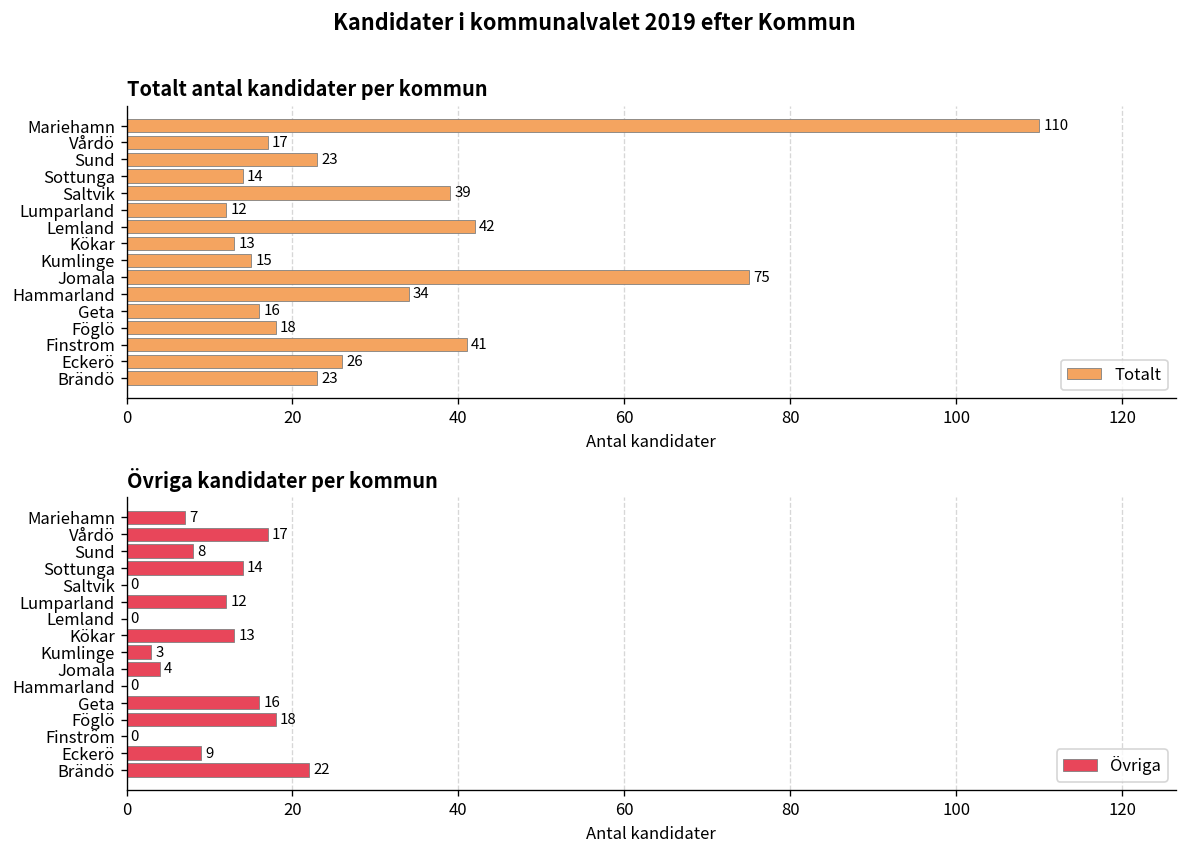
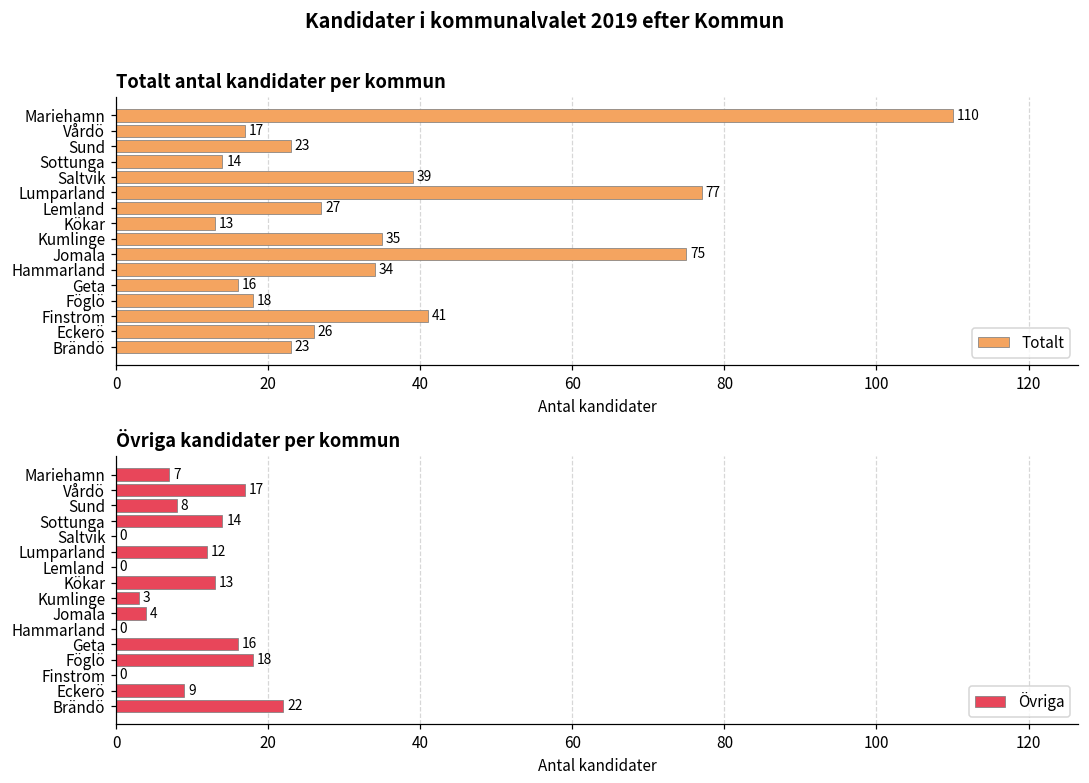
  {
    "Totalt antal kandidater per kommun": {
      "Mariehamn": 110,
      "Vårdö": 17,
      "Sund": 23,
      "Sottunga": 14,
      "Saltvik": 39,
-     "Lumparland": 12,
-     "Lemland": 42,
+     "Lumparland": 77,
+     "Lemland": 27,
      "Kökar": 13,
-     "Kumlinge": 15,
+     "Kumlinge": 35,
      "Jomala": 75,
      "Hammarland": 34,
      "Geta": 16,
      "Föglö": 18,
      "Finström": 41,
      "Eckerö": 26,
      "Brändö": 23
    },
    "Övriga kandidater per kommun": {
      "Mariehamn": 7,
      "Vårdö": 17,
      "Sund": 8,
      "Sottunga": 14,
      "Saltvik": 0,
      "Lumparland": 12,
      "Lemland": 0,
      "Kökar": 13,
      "Kumlinge": 3,
      "Jomala": 4,
      "Hammarland": 0,
      "Geta": 16,
      "Föglö": 18,
      "Finström": 0,
      "Eckerö": 9,
      "Brändö": 22
    }
  }
